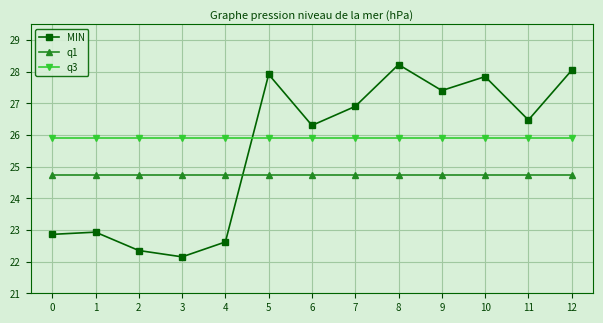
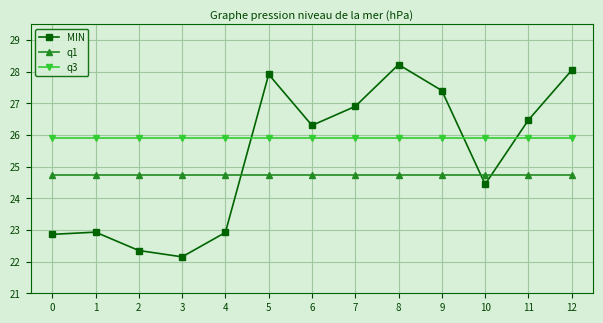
  {
    "MIN": {
      "0": 22.9,
      "1": 22.9,
      "2": 22.4,
      "3": 22.2,
-     "4": 22.6,
+     "4": 22.9,
      "5": 27.9,
      "6": 26.3,
      "7": 26.9,
      "8": 28.2,
      "9": 27.4,
-     "10": 27.8,
+     "10": 24.4,
      "11": 26.5,
      "12": 28.0
    },
    "q1": {
      "0": 24.7,
      "1": 24.7,
      "2": 24.7,
      "3": 24.7,
      "4": 24.7,
      "5": 24.7,
      "6": 24.7,
      "7": 24.7,
      "8": 24.7,
      "9": 24.7,
      "10": 24.7,
      "11": 24.7,
      "12": 24.7
    },
    "q3": {
      "0": 25.9,
      "1": 25.9,
      "2": 25.9,
      "3": 25.9,
      "4": 25.9,
      "5": 25.9,
      "6": 25.9,
      "7": 25.9,
      "8": 25.9,
      "9": 25.9,
      "10": 25.9,
      "11": 25.9,
      "12": 25.9
    }
  }
